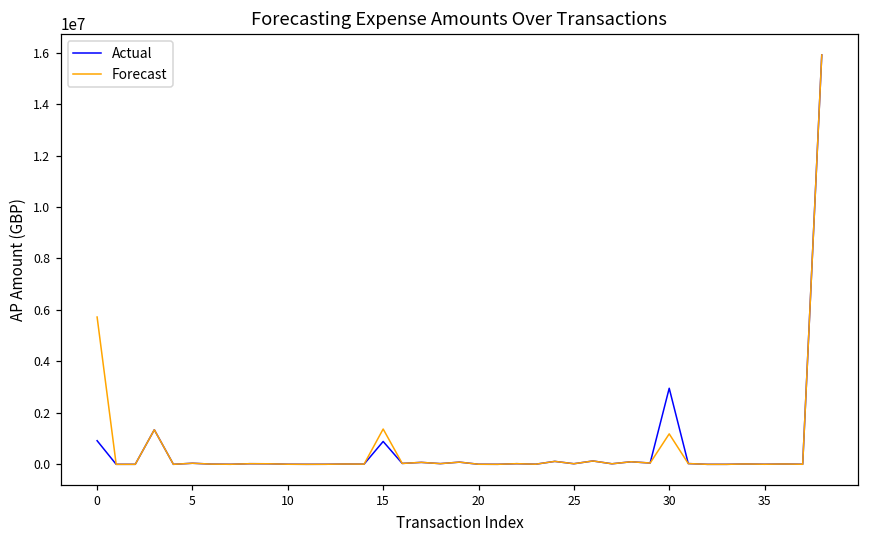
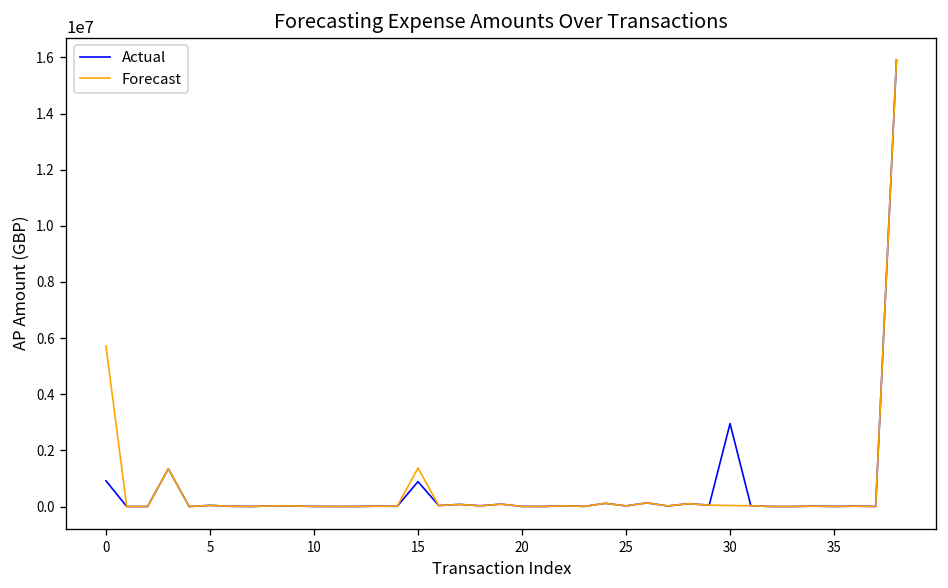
  {
    "Actual": {
      "0": 900000,
      "15": 900000,
      "30": 3000000
    },
    "Forecast": {
      "0": 5700000,
      "15": 1400000,
-     "30": 1200000
+     "30": 0
    }
  }
